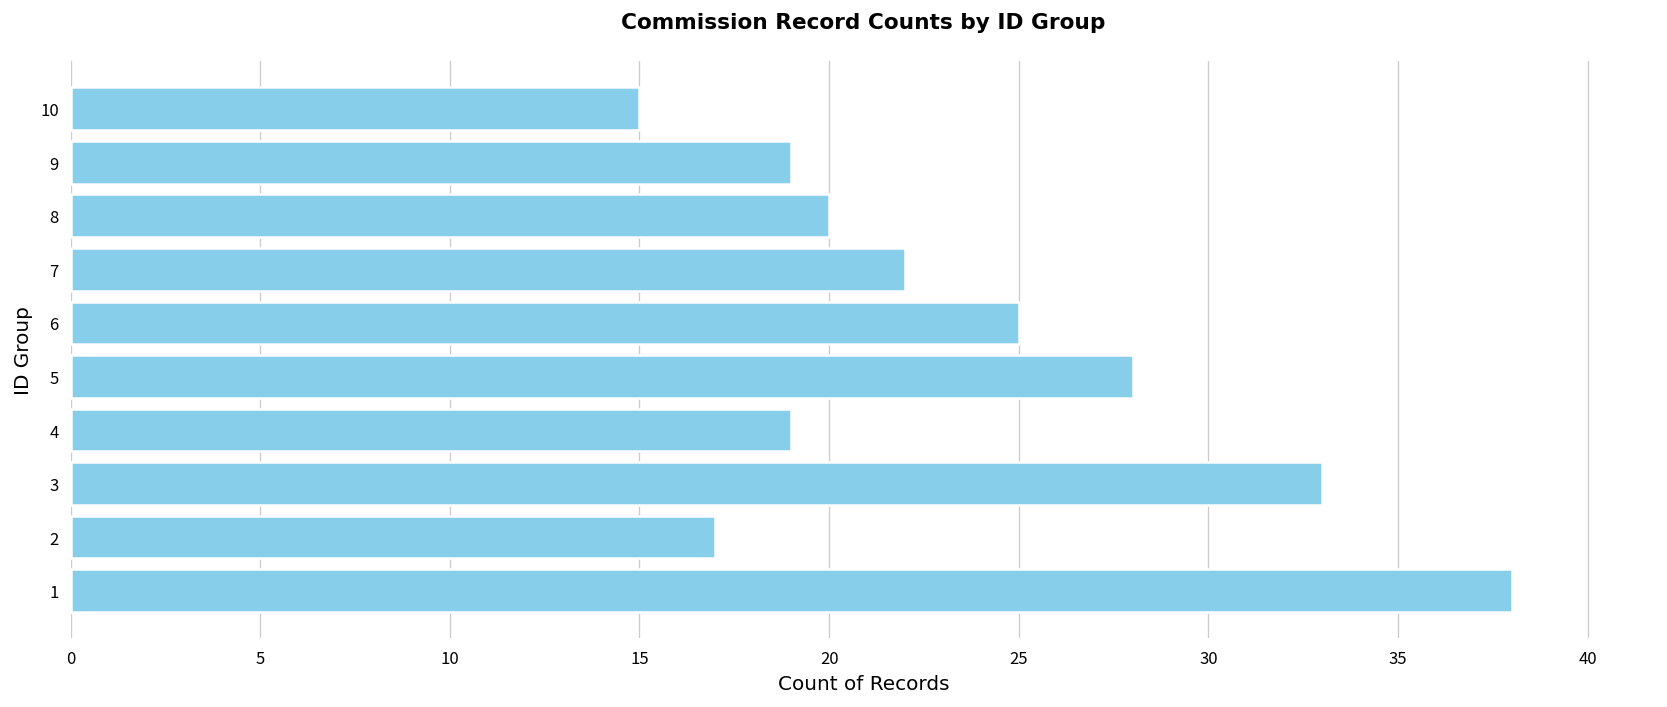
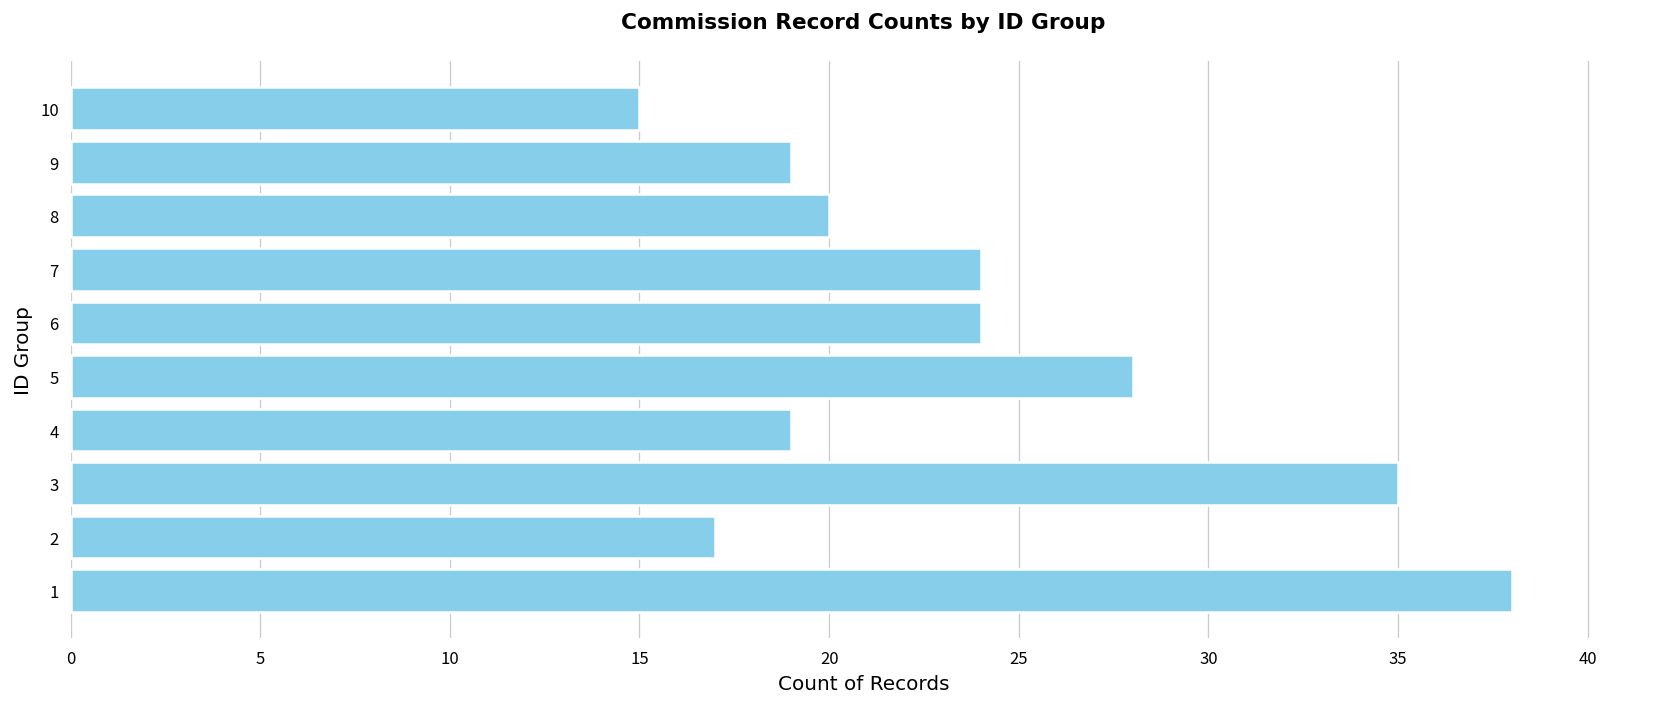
  {
    "10": 15,
    "9": 19,
    "8": 20,
-   "7": 22,
-   "6": 25,
+   "7": 24,
+   "6": 24,
    "5": 28,
    "4": 19,
-   "3": 33,
+   "3": 35,
    "2": 17,
    "1": 38
  }
